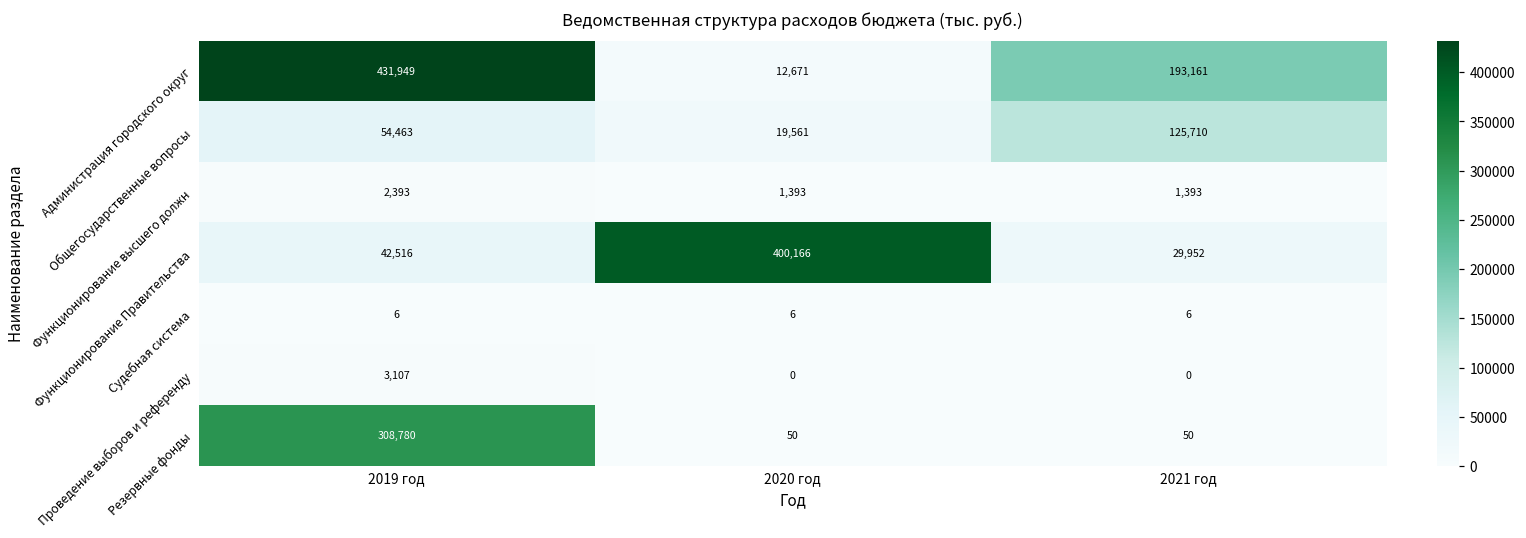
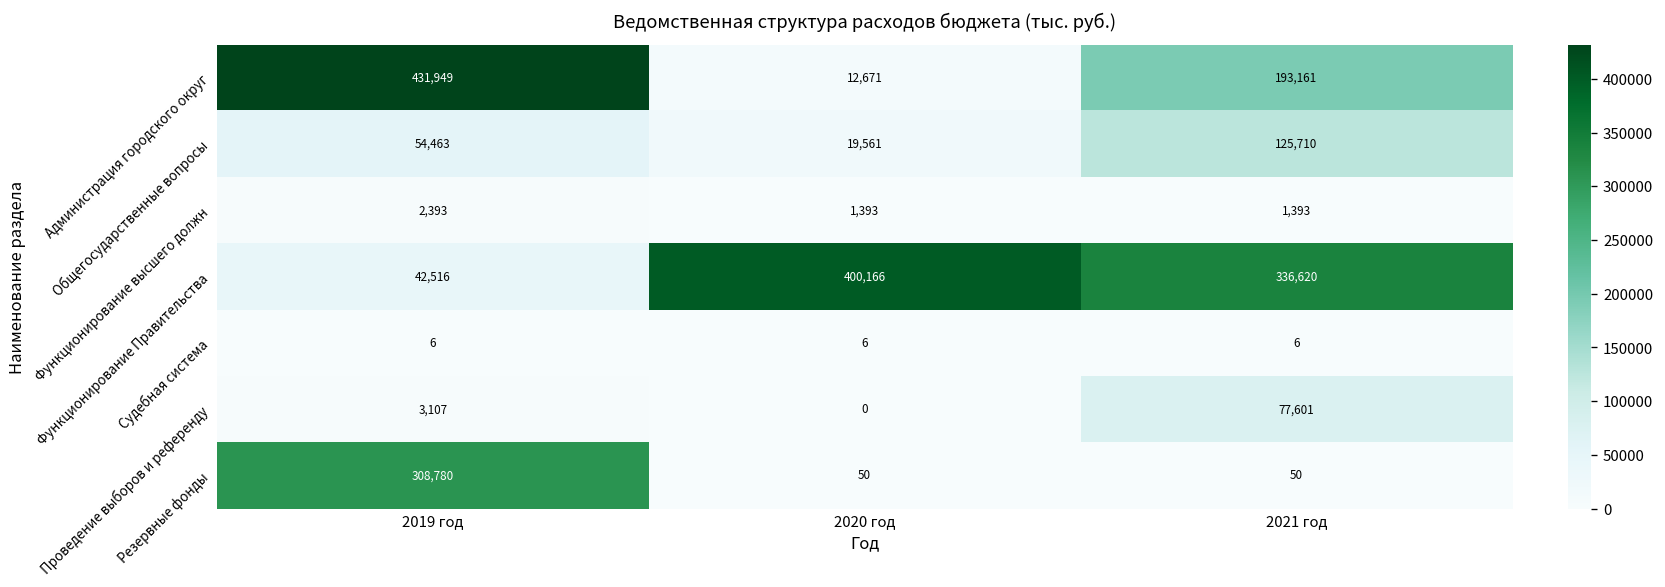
  {
    "Администрация городского округ": {
      "2019 год": "431,949",
      "2020 год": "12,671",
      "2021 год": "193,161"
    },
    "Общегосударственные вопросы": {
      "2019 год": "54,463",
      "2020 год": "19,561",
      "2021 год": "125,710"
    },
    "Функционирование высшего должн": {
      "2019 год": "2,393",
      "2020 год": "1,393",
      "2021 год": "1,393"
    },
    "Функционирование Правительства": {
      "2019 год": "42,516",
      "2020 год": "400,166",
-     "2021 год": "29,952"
+     "2021 год": "336,620"
    },
    "Судебная система": {
      "2019 год": "6",
      "2020 год": "6",
      "2021 год": "6"
    },
    "Проведение выборов и референду": {
      "2019 год": "3,107",
      "2020 год": "0",
-     "2021 год": "0"
+     "2021 год": "77,601"
    },
    "Резервные фонды": {
      "2019 год": "308,780",
      "2020 год": "50",
      "2021 год": "50"
    }
  }
